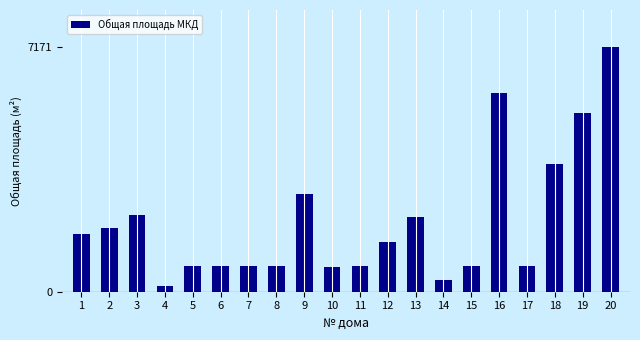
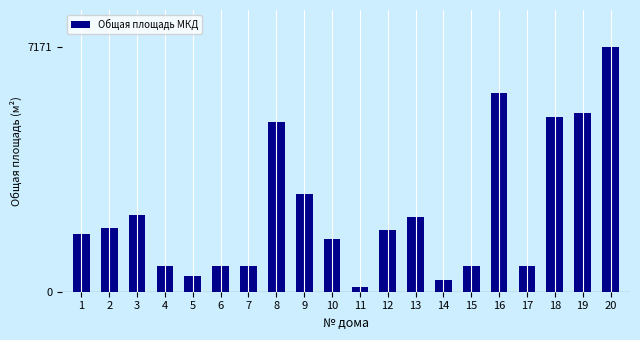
  {
    "1": 1700,
    "2": 1900,
    "3": 2300,
-   "4": 200,
-   "5": 700,
+   "4": 700,
+   "5": 500,
    "6": 700,
    "7": 700,
-   "8": 700,
+   "8": 5000,
    "9": 2900,
-   "10": 700,
-   "11": 800,
-   "12": 1500,
+   "10": 1500,
+   "11": 100,
+   "12": 1800,
    "13": 2200,
    "14": 300,
    "15": 700,
    "16": 5800,
    "17": 700,
-   "18": 3700,
+   "18": 5100,
    "19": 5200,
    "20": 7200
  }
